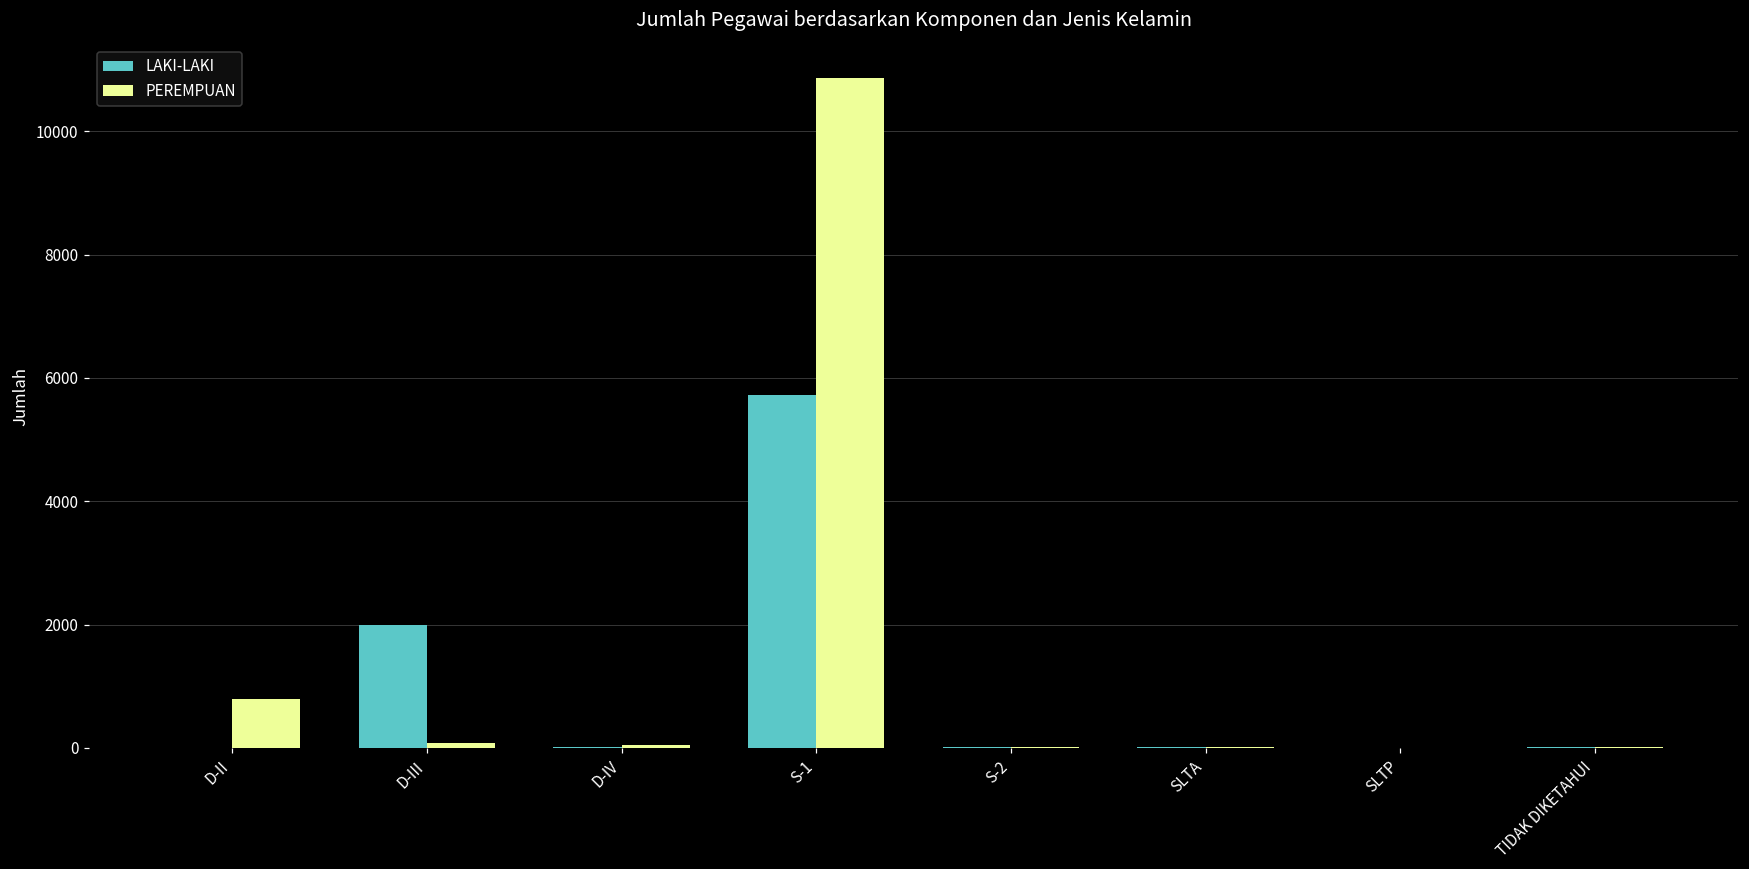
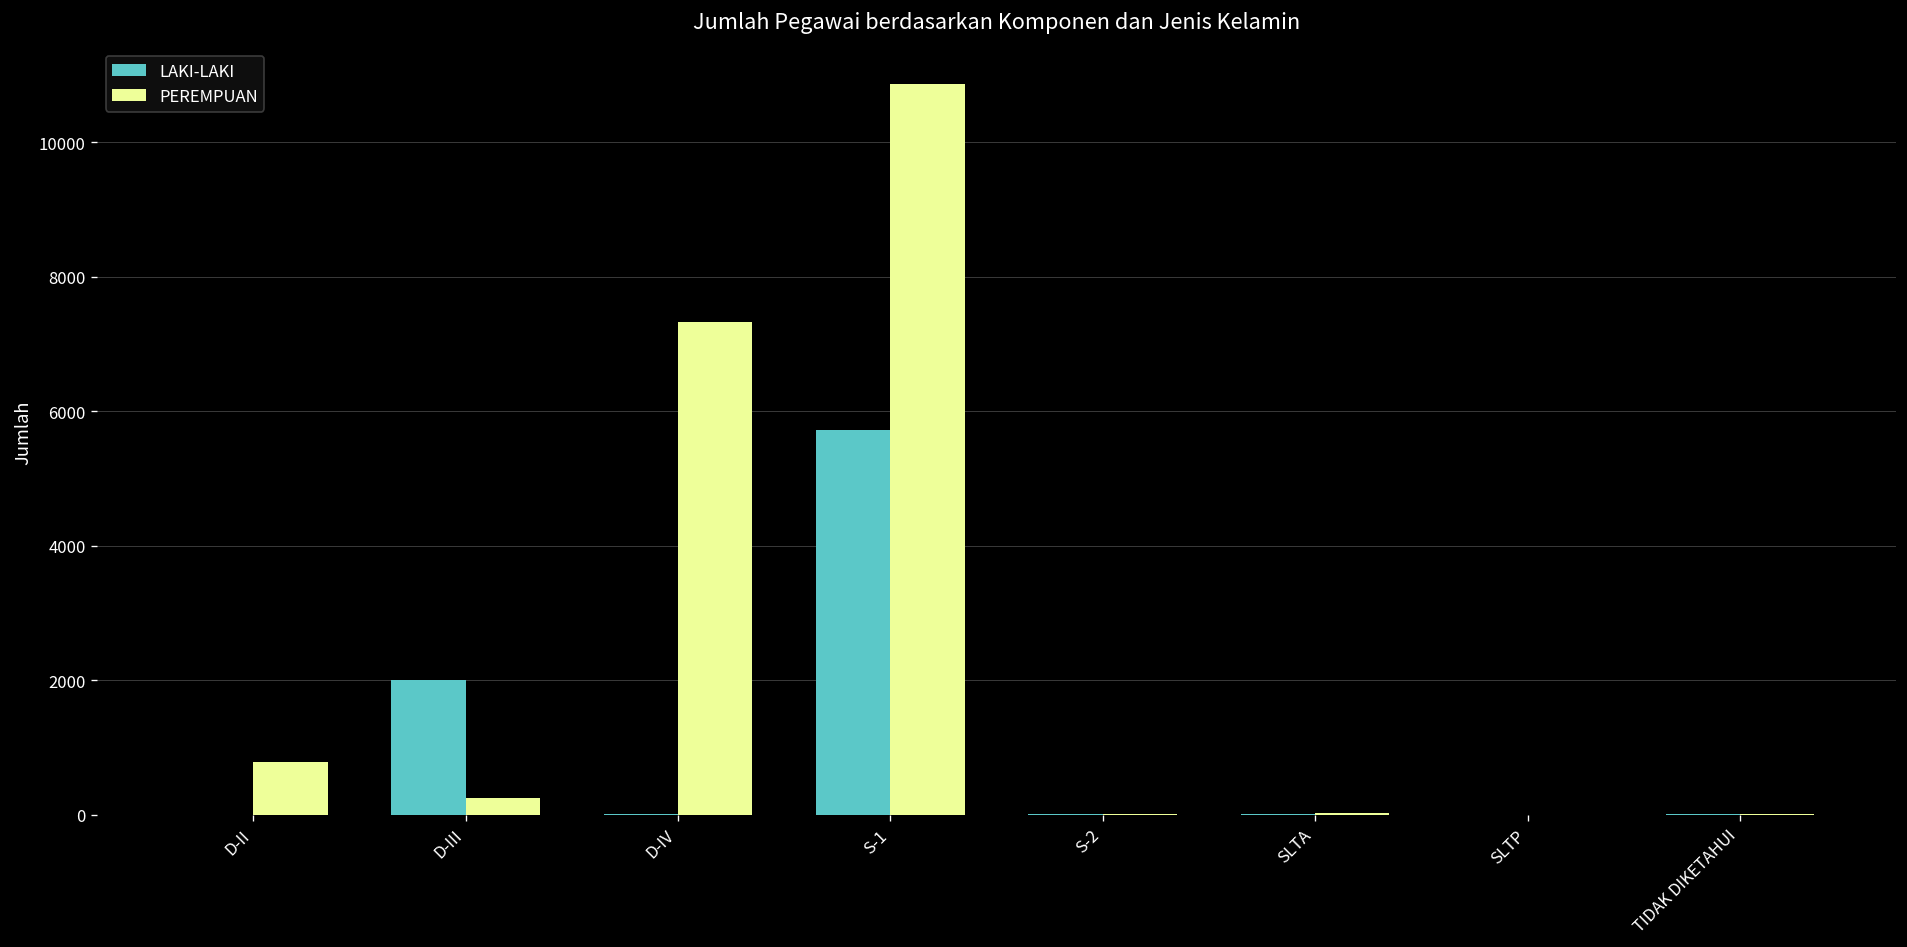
  {
    "LAKI-LAKI": {
      "D-III": 2000,
      "S-1": 5700
    },
    "PEREMPUAN": {
      "D-II": 800,
-     "D-III": 100,
-     "D-IV": 0,
+     "D-III": 300,
+     "D-IV": 7300,
      "S-1": 10900
    }
  }
